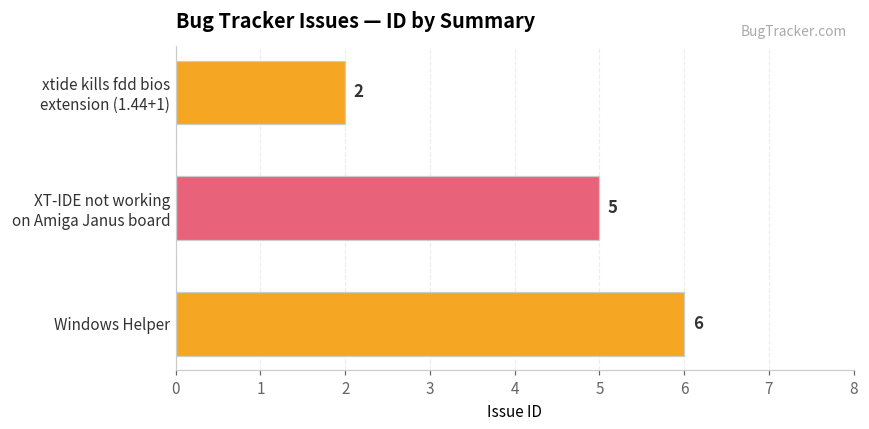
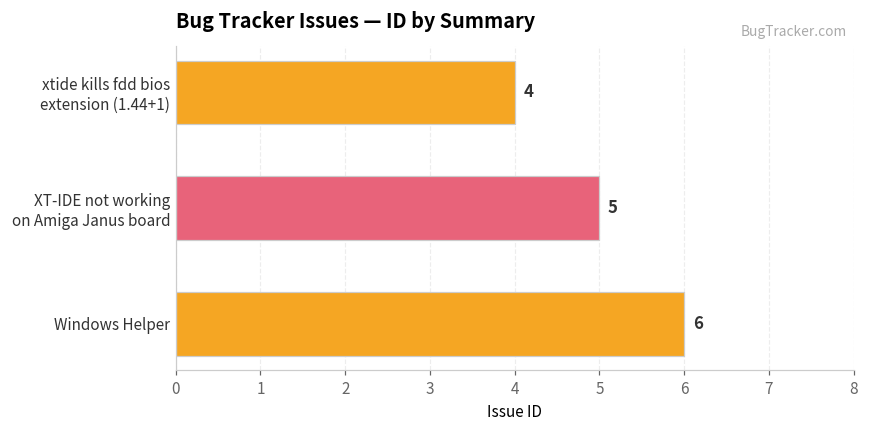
  {
-   "xtide kills fdd bios extension (1.44+1)": 2,
+   "xtide kills fdd bios extension (1.44+1)": 4,
    "XT-IDE not working on Amiga Janus board": 5,
    "Windows Helper": 6
  }
